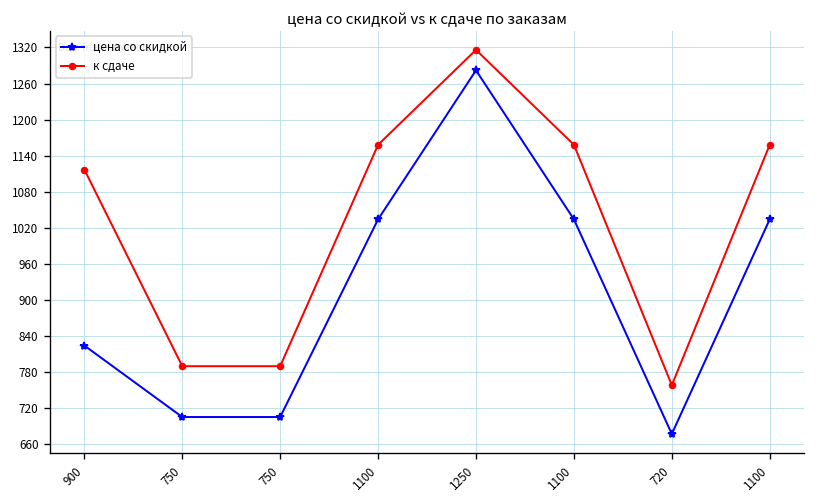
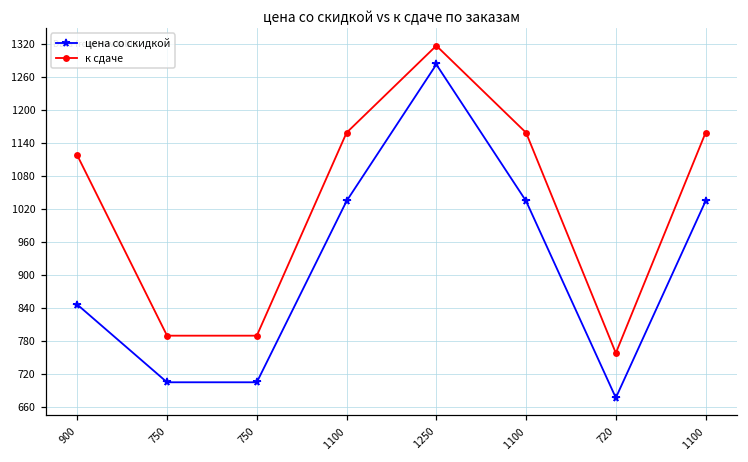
  {
    "цена со скидкой": {
-     "900": 820,
+     "900": 850,
      "1250": 1280,
      "720": 680
    },
    "к сдаче": {
      "900": 1120,
      "1250": 1320,
      "720": 760
    }
  }
